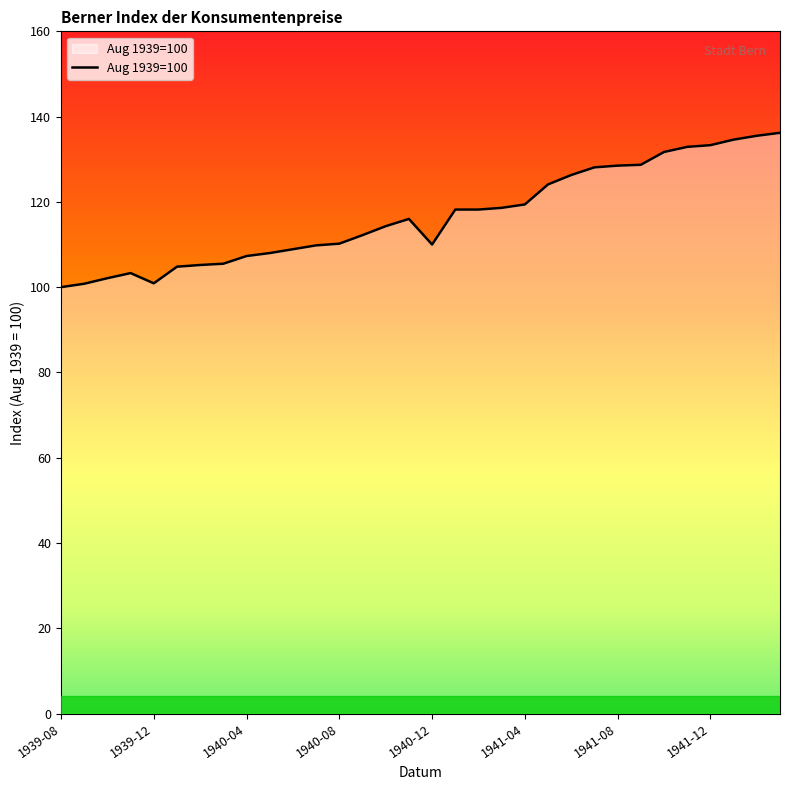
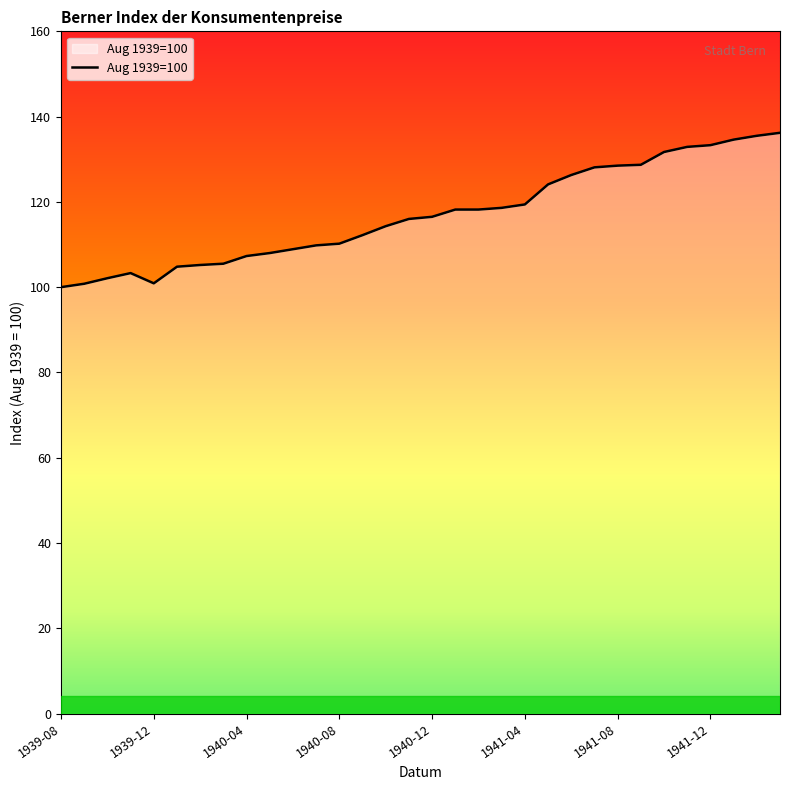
  {
    "1939-08": 100,
    "1939-12": 101,
    "1940-04": 107,
    "1940-08": 110,
-   "1940-12": 110,
+   "1940-12": 117,
    "1941-04": 119,
    "1941-08": 129,
    "1941-12": 133
  }
